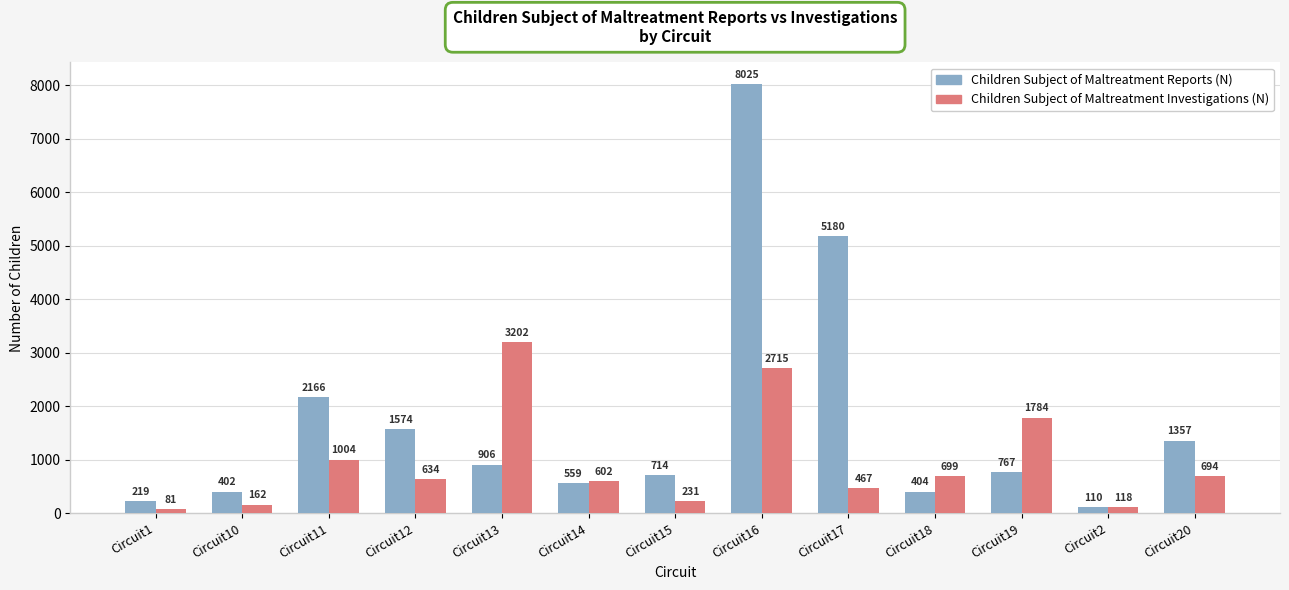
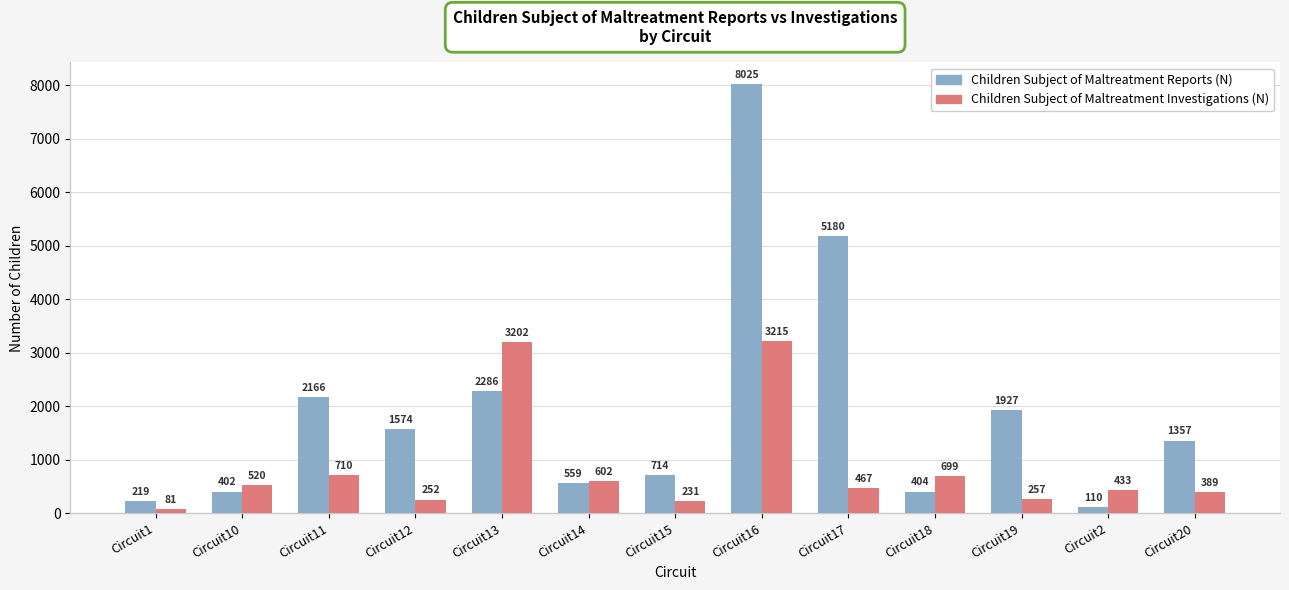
  {
    "Children Subject of Maltreatment Reports (N)": {
      "Circuit1": 219,
      "Circuit10": 402,
      "Circuit11": 2166,
      "Circuit12": 1574,
-     "Circuit13": 906,
+     "Circuit13": 2286,
      "Circuit14": 559,
      "Circuit15": 714,
      "Circuit16": 8025,
      "Circuit17": 5180,
      "Circuit18": 404,
-     "Circuit19": 767,
+     "Circuit19": 1927,
      "Circuit2": 110,
      "Circuit20": 1357
    },
    "Children Subject of Maltreatment Investigations (N)": {
      "Circuit1": 81,
-     "Circuit10": 162,
-     "Circuit11": 1004,
-     "Circuit12": 634,
+     "Circuit10": 520,
+     "Circuit11": 710,
+     "Circuit12": 252,
      "Circuit13": 3202,
      "Circuit14": 602,
      "Circuit15": 231,
-     "Circuit16": 2715,
+     "Circuit16": 3215,
      "Circuit17": 467,
      "Circuit18": 699,
-     "Circuit19": 1784,
-     "Circuit2": 118,
-     "Circuit20": 694
+     "Circuit19": 257,
+     "Circuit2": 433,
+     "Circuit20": 389
    }
  }
